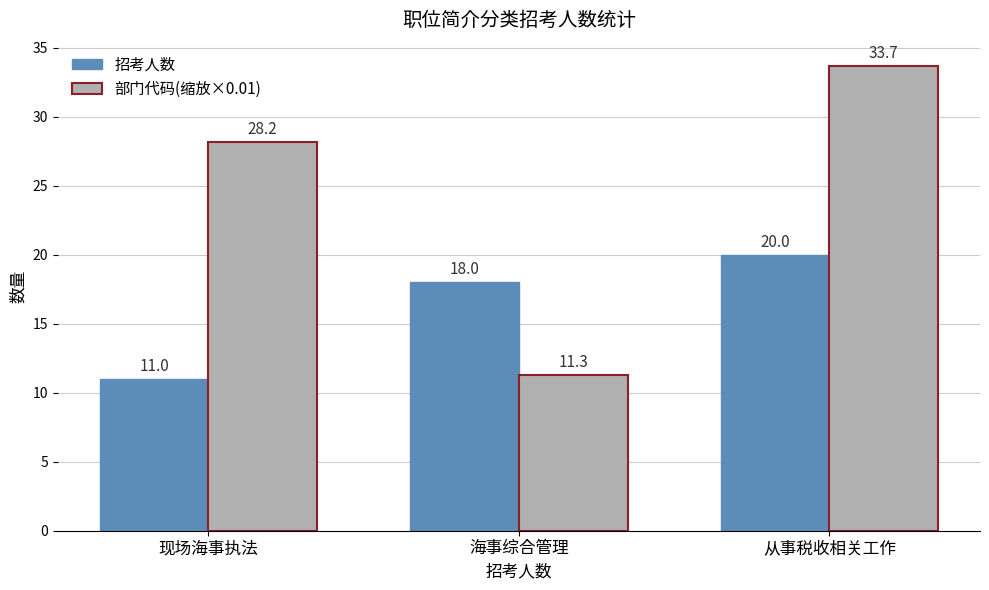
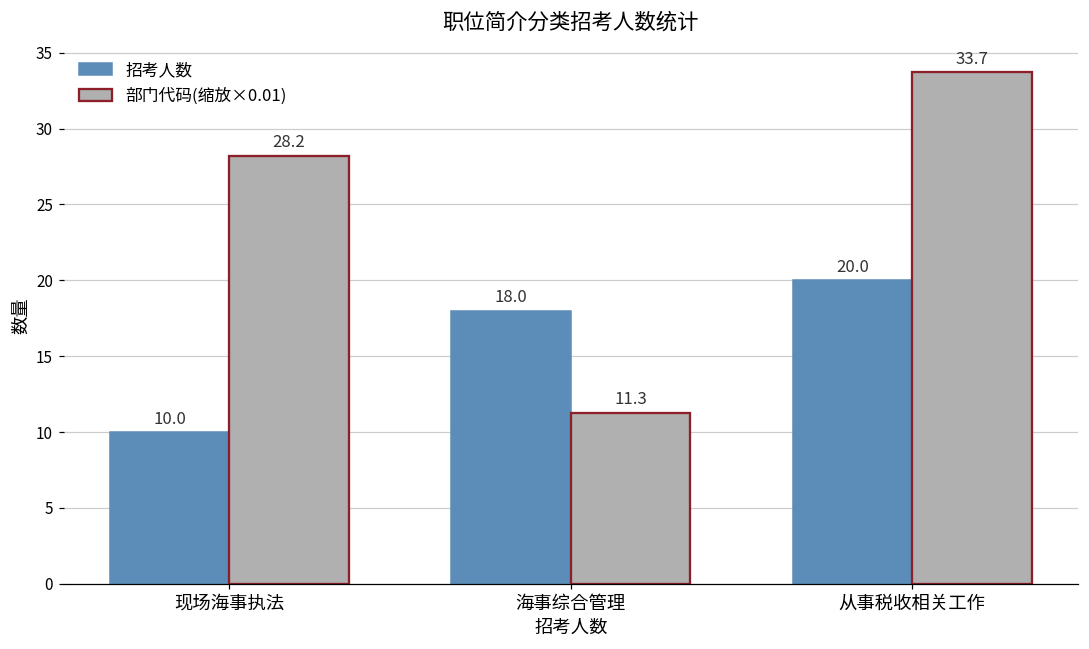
  {
    "招考人数": {
-     "现场海事执法": 11.0,
+     "现场海事执法": 10.0,
      "海事综合管理": 18.0,
      "从事税收相关工作": 20.0
    },
    "部门代码(缩放×0.01)": {
      "现场海事执法": 28.2,
      "海事综合管理": 11.3,
      "从事税收相关工作": 33.7
    }
  }
